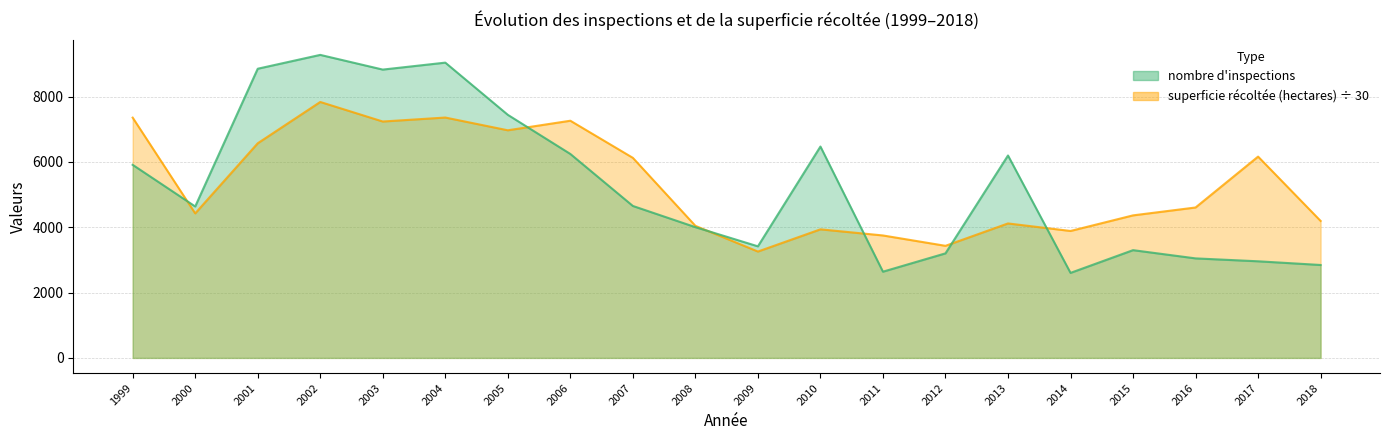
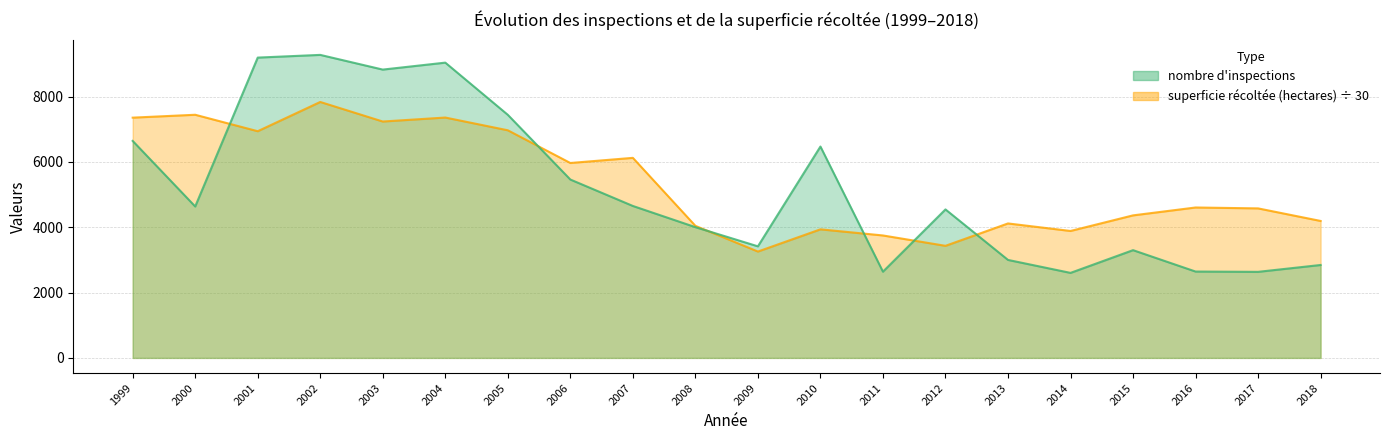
  {
    "superficie récoltée (hectares) ÷ 30": {
      "1999": 7400,
-     "2000": 4400,
-     "2001": 6600,
+     "2000": 7400,
+     "2001": 6900,
      "2002": 7800,
      "2003": 7200,
      "2004": 7400,
      "2005": 7000,
-     "2006": 7300,
+     "2006": 6000,
      "2007": 6100,
      "2009": 3300,
      "2010": 3900,
      "2011": 3700,
      "2012": 3400,
      "2013": 4100,
      "2014": 3900,
      "2015": 4400,
      "2016": 4600,
-     "2017": 6200,
+     "2017": 4600,
      "2018": 4200
    },
    "nombre d'inspections": {
-     "1999": 5900,
+     "1999": 6600,
      "2000": 4600,
-     "2001": 8900,
+     "2001": 9200,
      "2002": 9300,
      "2003": 8800,
      "2004": 9000,
      "2005": 7400,
-     "2006": 6200,
+     "2006": 5500,
      "2007": 4700,
      "2009": 3400,
      "2010": 6500,
      "2011": 2600,
-     "2012": 3200,
-     "2013": 6200,
+     "2012": 4500,
+     "2013": 3000,
      "2014": 2600,
      "2015": 3300,
-     "2016": 3000,
-     "2017": 3000,
+     "2016": 2600,
+     "2017": 2600,
      "2018": 2800
    }
  }
